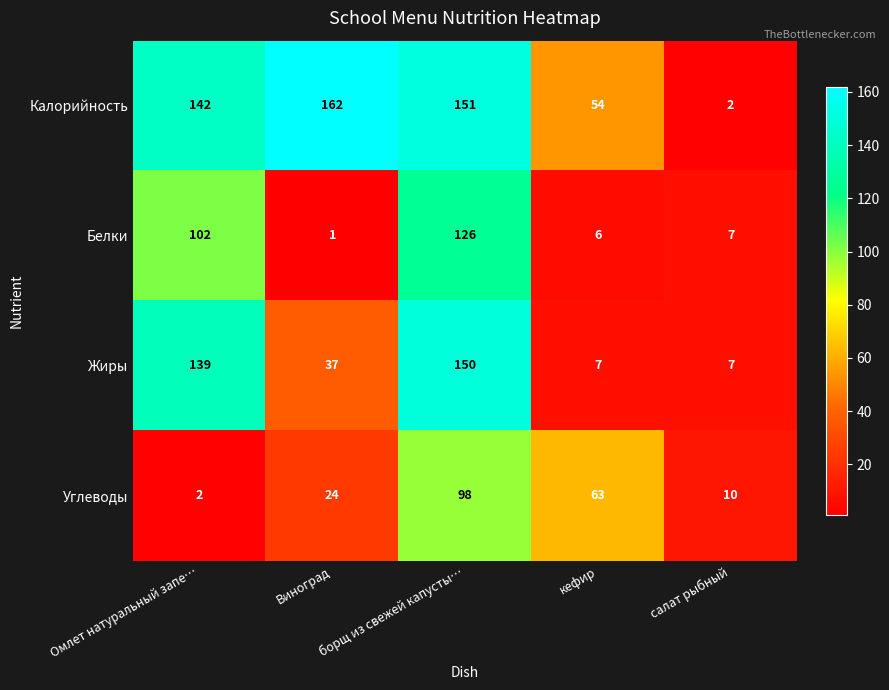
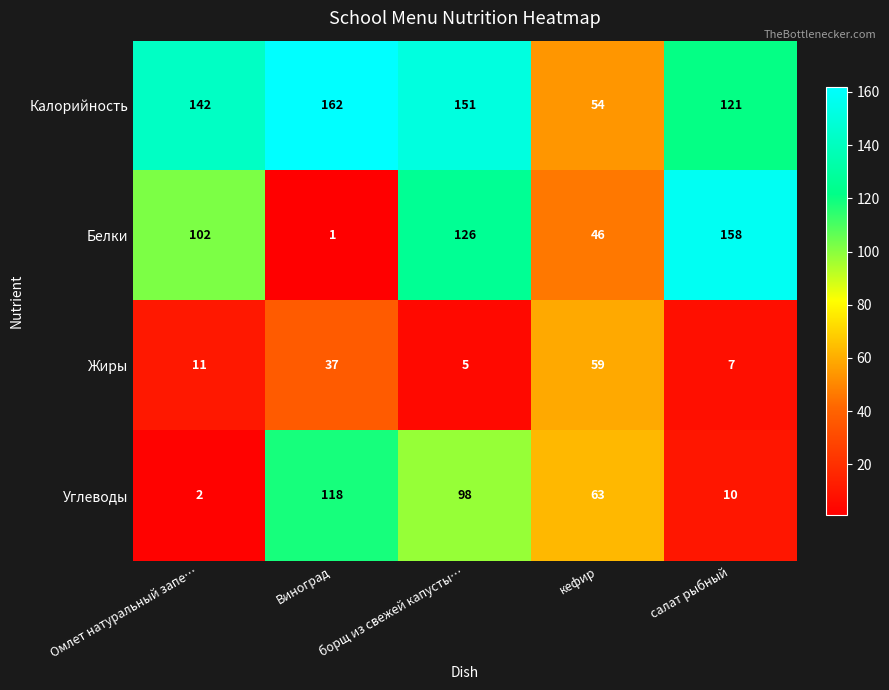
  {
    "Калорийность": {
      "Омлет натуральный запе…": 142,
      "Виноград": 162,
      "борщ из свежей капусты…": 151,
      "кефир": 54,
-     "салат рыбный": 2
+     "салат рыбный": 121
    },
    "Белки": {
      "Омлет натуральный запе…": 102,
      "Виноград": 1,
      "борщ из свежей капусты…": 126,
-     "кефир": 6,
-     "салат рыбный": 7
+     "кефир": 46,
+     "салат рыбный": 158
    },
    "Жиры": {
-     "Омлет натуральный запе…": 139,
+     "Омлет натуральный запе…": 11,
      "Виноград": 37,
-     "борщ из свежей капусты…": 150,
-     "кефир": 7,
+     "борщ из свежей капусты…": 5,
+     "кефир": 59,
      "салат рыбный": 7
    },
    "Углеводы": {
      "Омлет натуральный запе…": 2,
-     "Виноград": 24,
+     "Виноград": 118,
      "борщ из свежей капусты…": 98,
      "кефир": 63,
      "салат рыбный": 10
    }
  }
